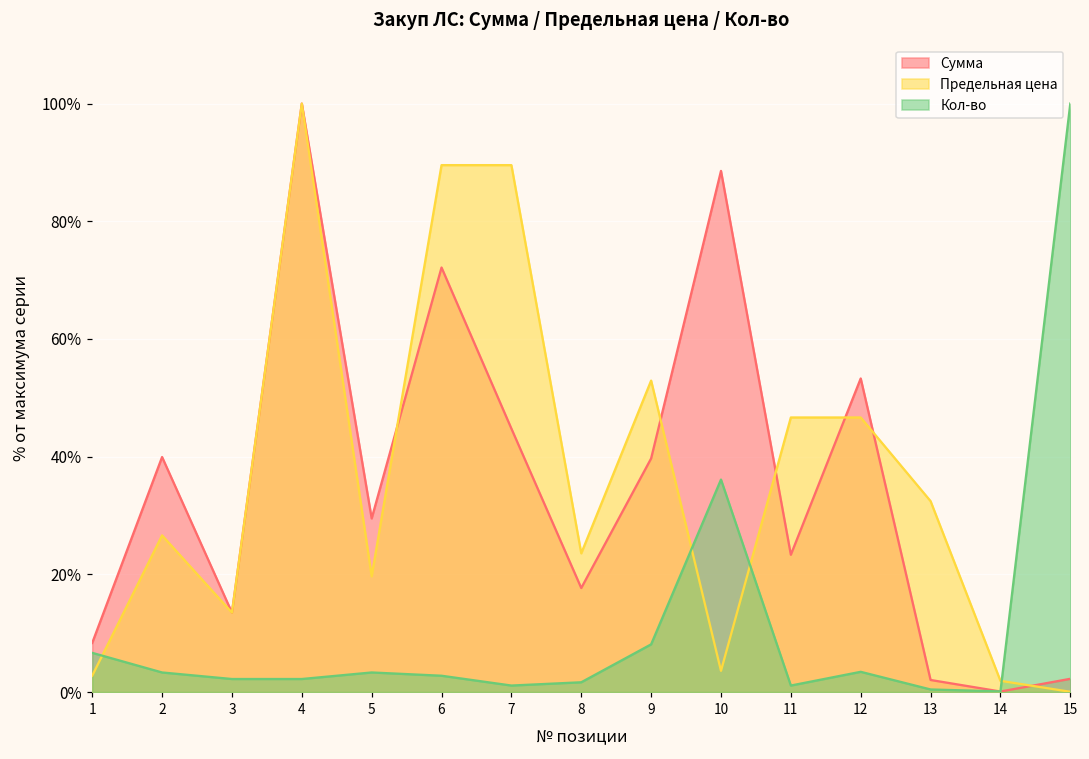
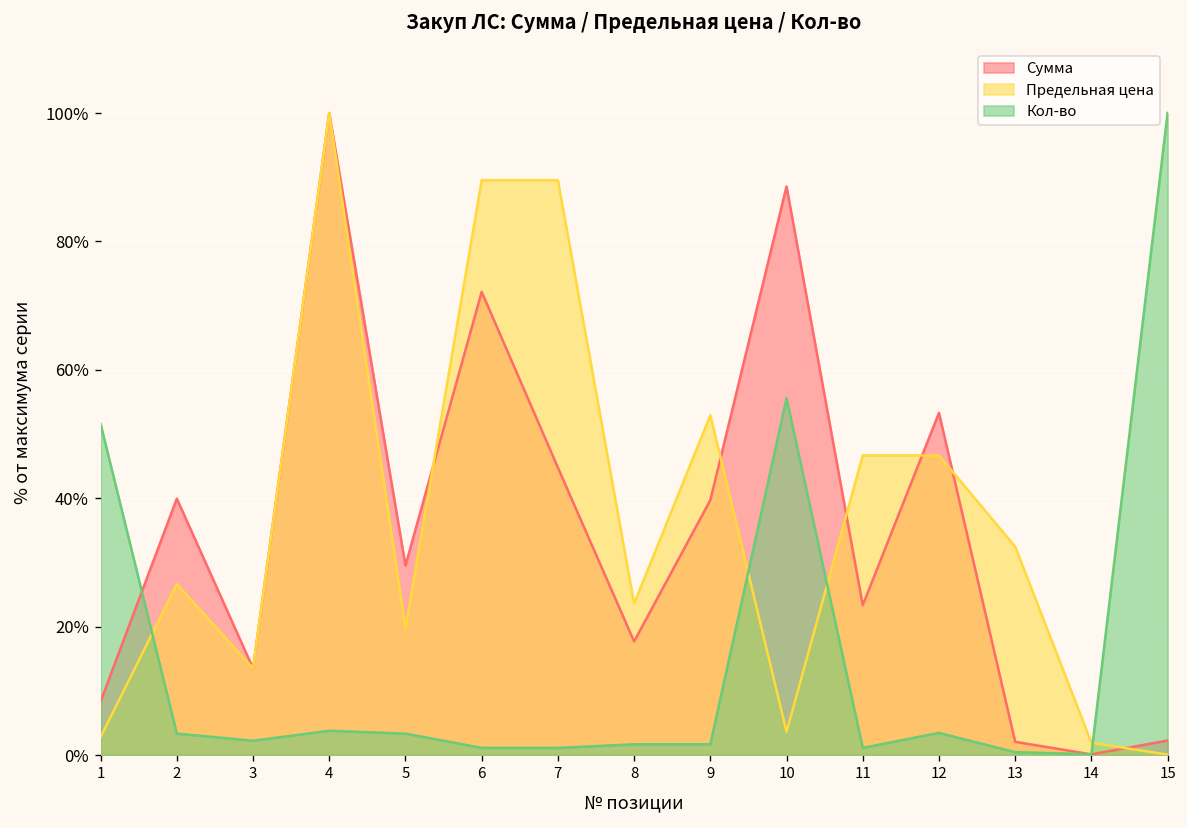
  {
    "Сумма": {
      "1": "8%",
      "2": "40%",
      "5": "30%",
      "6": "72%",
      "7": "45%",
      "8": "18%",
      "9": "40%",
      "10": "89%",
      "11": "23%",
      "12": "53%",
      "13": "2%",
      "15": "2%"
    },
    "Предельная цена": {
      "1": "3%",
      "2": "27%",
      "5": "20%",
      "6": "90%",
      "7": "90%",
      "8": "24%",
      "9": "53%",
      "10": "4%",
      "11": "47%",
      "12": "47%",
      "13": "32%",
      "14": "2%",
      "15": "0%"
    },
    "Кол-во": {
-     "1": "7%",
+     "1": "52%",
      "2": "3%",
      "3": "2%",
-     "4": "2%",
+     "4": "4%",
      "5": "3%",
-     "6": "3%",
+     "6": "1%",
      "7": "1%",
      "8": "2%",
-     "9": "8%",
-     "10": "36%",
+     "9": "2%",
+     "10": "56%",
      "11": "1%",
      "12": "3%",
      "13": "0%",
      "15": "100%"
    }
  }
